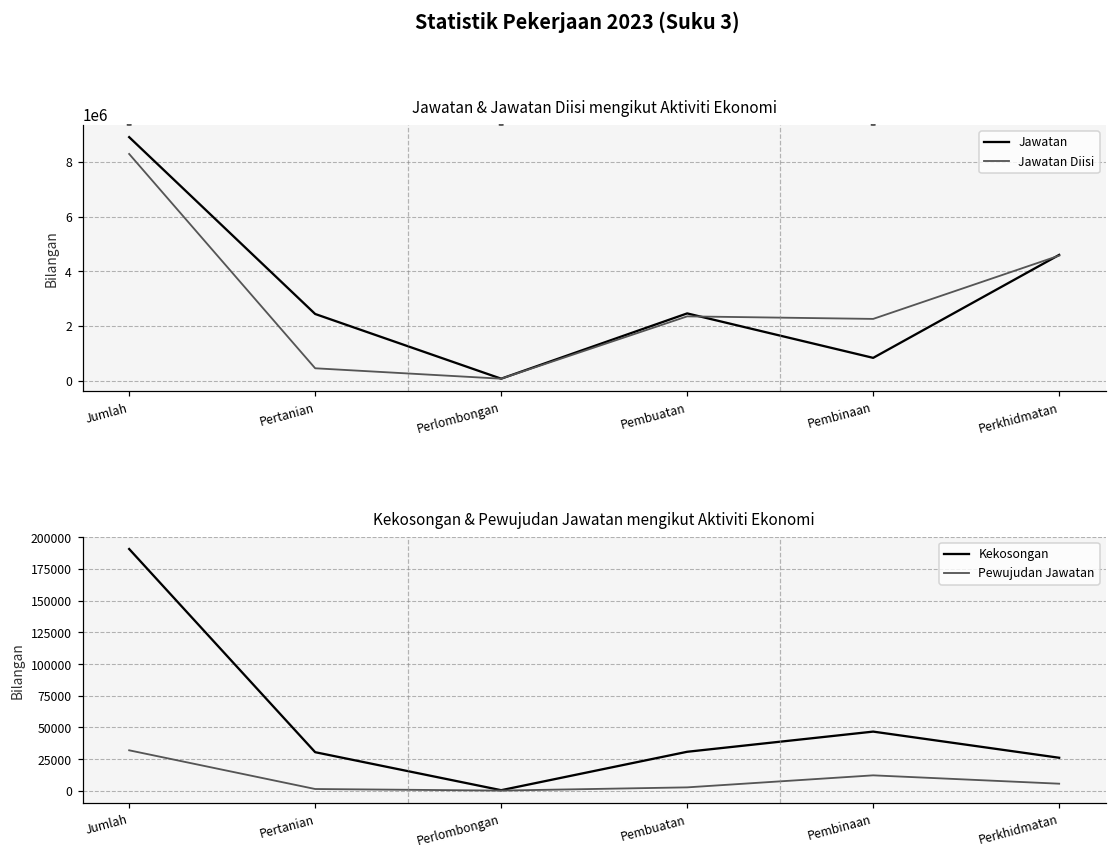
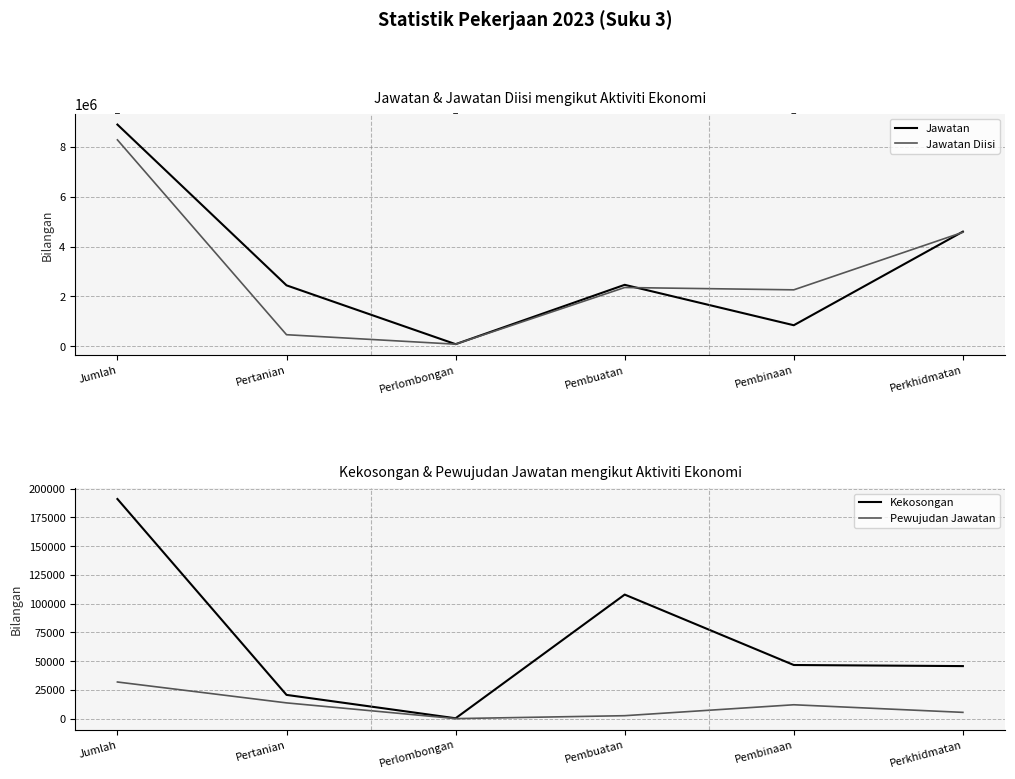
  {
    "Jawatan & Jawatan Diisi mengikut Aktiviti Ekonomi": {
      "Jawatan": {
        "Jumlah": 8900000,
        "Pertanian": 2400000,
        "Pembuatan": 2500000,
        "Pembinaan": 800000
      },
      "Jawatan Diisi": {
        "Jumlah": 8300000,
        "Pertanian": 500000,
        "Pembuatan": 2400000,
        "Pembinaan": 2300000
      }
    },
    "Kekosongan & Pewujudan Jawatan mengikut Aktiviti Ekonomi": {
      "Kekosongan": {
        "Jumlah": 191000,
-       "Pertanian": 31000,
-       "Pembuatan": 31000,
+       "Pertanian": 21000,
+       "Pembuatan": 108000,
        "Pembinaan": 47000,
-       "Perkhidmatan": 26000
+       "Perkhidmatan": 46000
      },
      "Pewujudan Jawatan": {
        "Jumlah": 32000,
-       "Pertanian": 1000,
+       "Pertanian": 14000,
        "Pembuatan": 3000,
        "Pembinaan": 12000,
        "Perkhidmatan": 6000
      }
    }
  }
